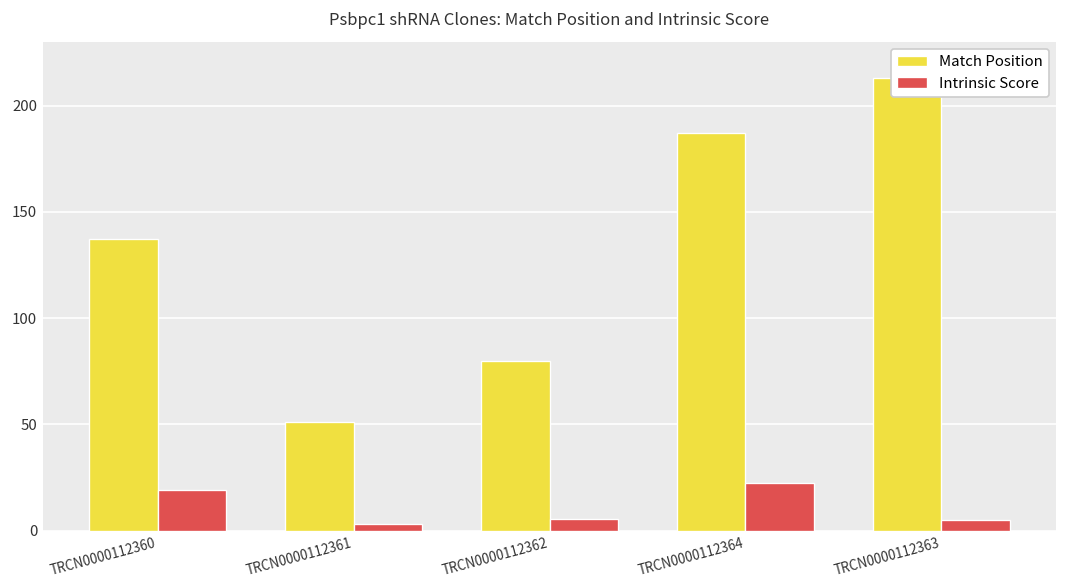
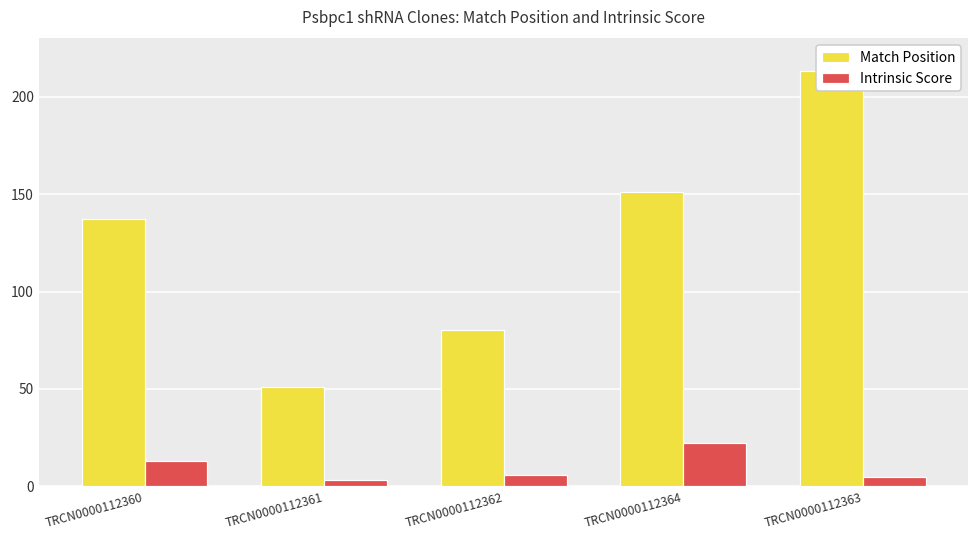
  {
    "Match Position": {
      "TRCN0000112360": 137,
      "TRCN0000112361": 51,
      "TRCN0000112362": 80,
-     "TRCN0000112364": 187
+     "TRCN0000112364": 151
    },
    "Intrinsic Score": {
-     "TRCN0000112360": 19,
+     "TRCN0000112360": 13,
      "TRCN0000112361": 3,
      "TRCN0000112362": 6,
      "TRCN0000112364": 22,
      "TRCN0000112363": 5
    }
  }
